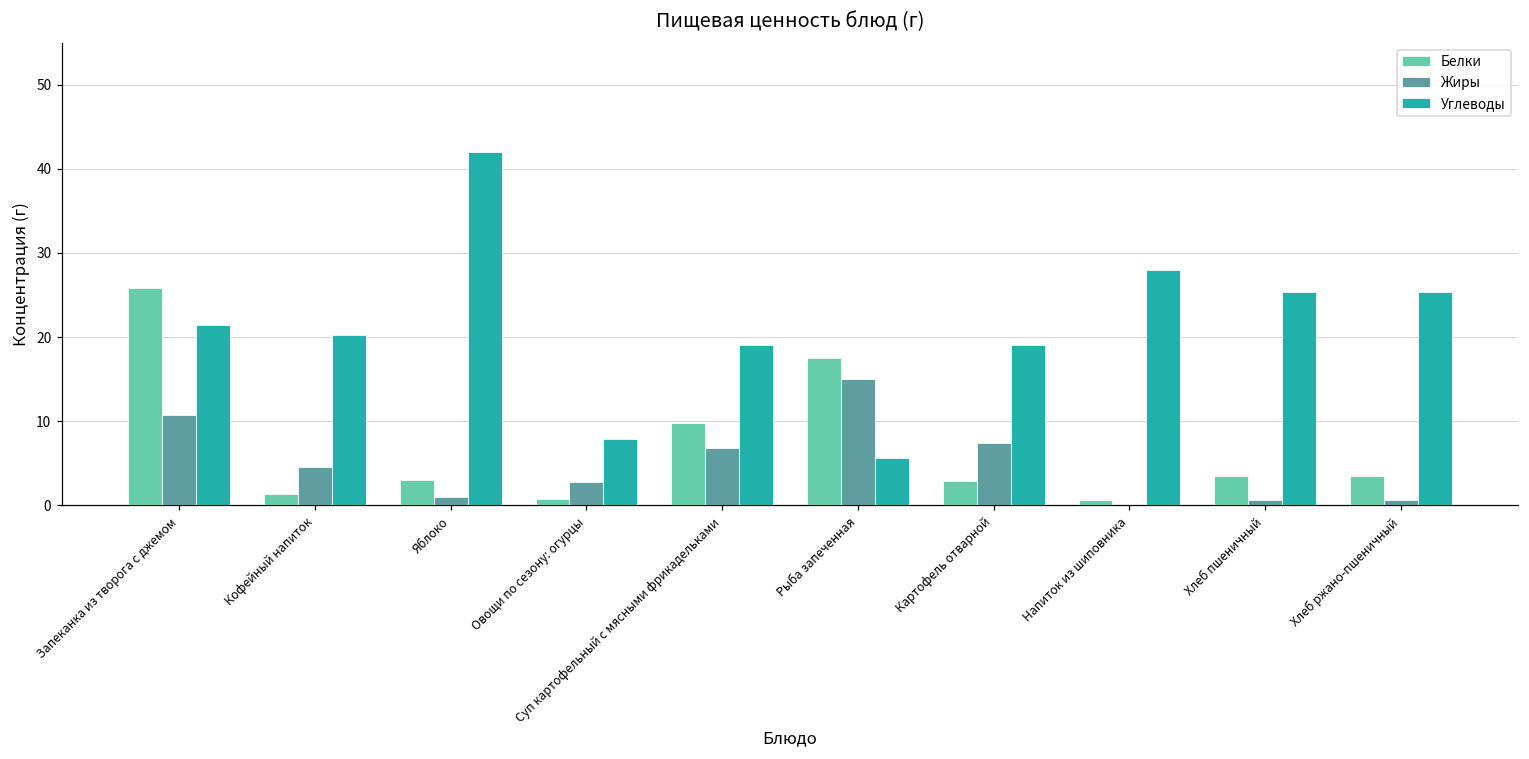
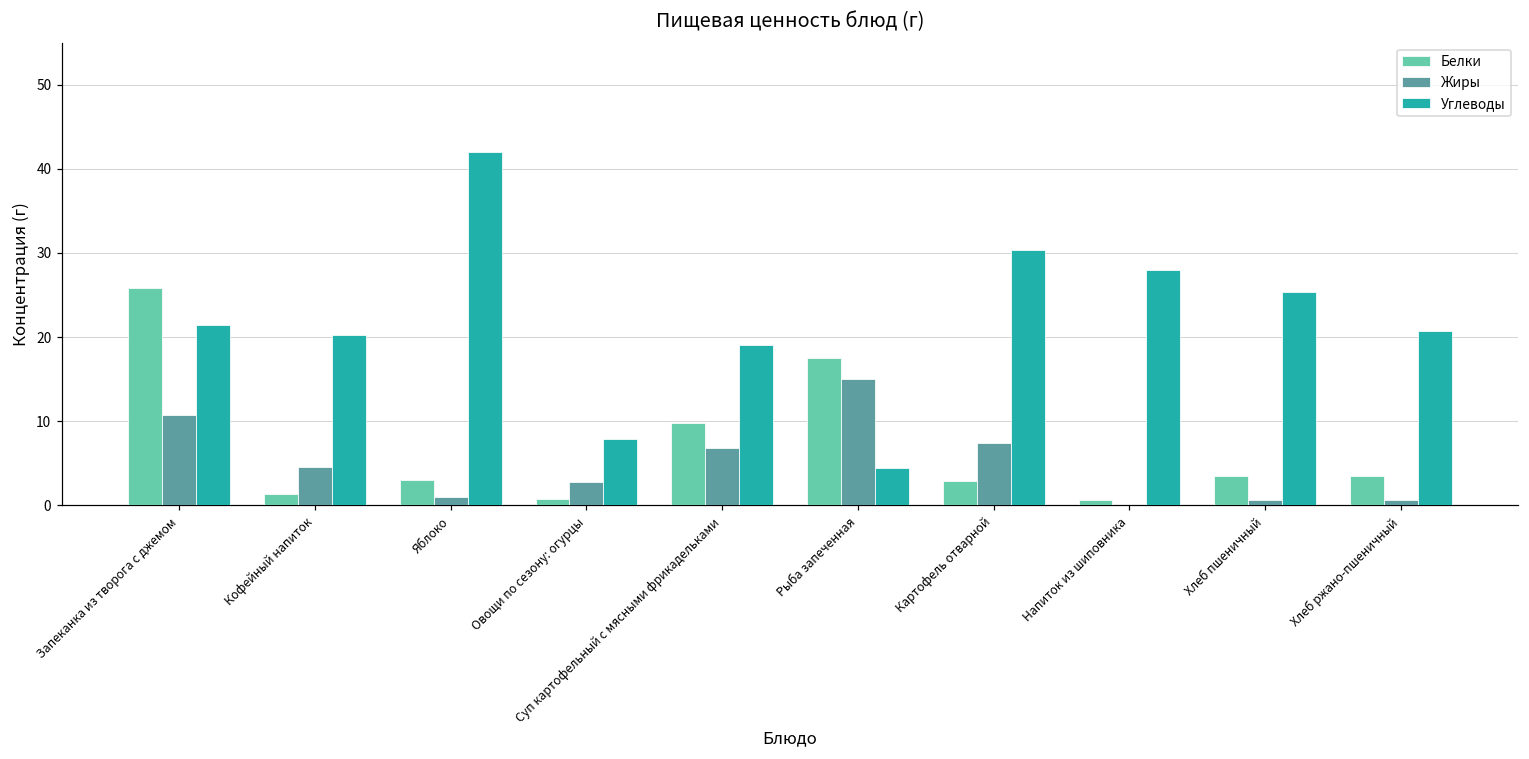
  {
    "Углеводы": {
      "Запеканка из творога с джемом": 22,
      "Кофейный напиток": 20,
      "Яблоко": 42,
      "Овощи по сезону: огурцы": 8,
      "Суп картофельный с мясными фрикадельками": 19,
-     "Рыба запеченная": 6,
-     "Картофель отварной": 19,
+     "Рыба запеченная": 5,
+     "Картофель отварной": 30,
      "Напиток из шиповника": 28,
      "Хлеб пшеничный": 25,
-     "Хлеб ржано-пшеничный": 25
+     "Хлеб ржано-пшеничный": 21
    }
  }
